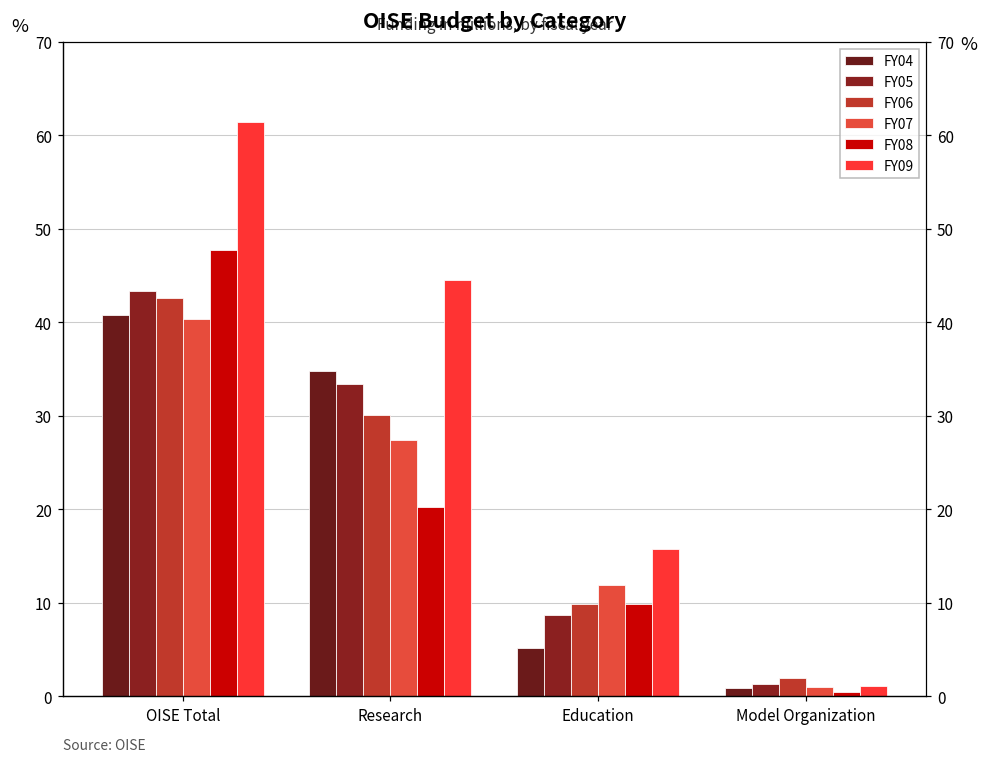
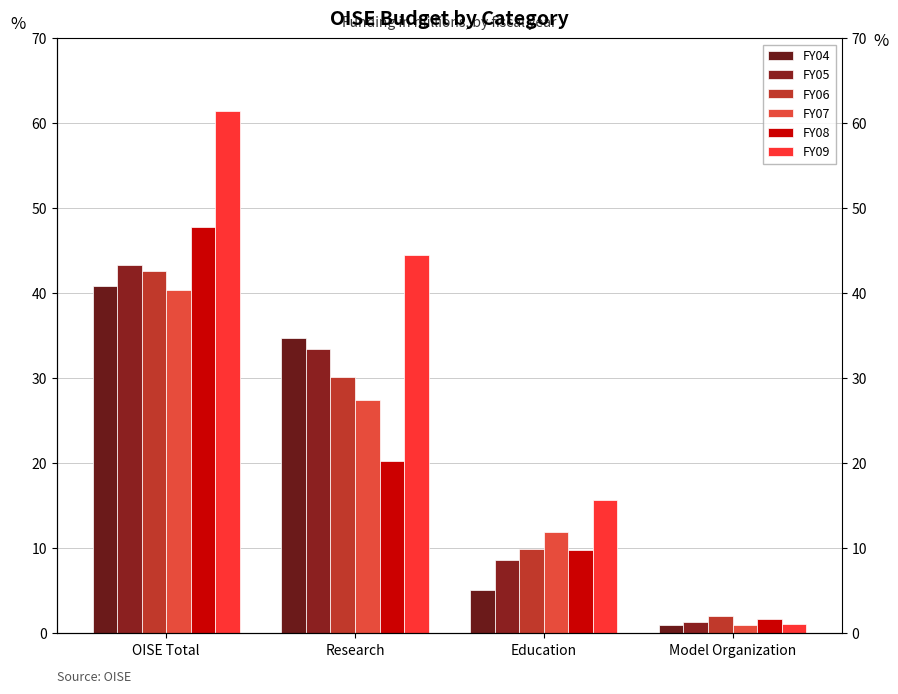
  {
    "FY08": {
      "OISE Total": 48,
      "Research": 20,
      "Education": 10,
-     "Model Organization": 0
+     "Model Organization": 2
    }
  }
